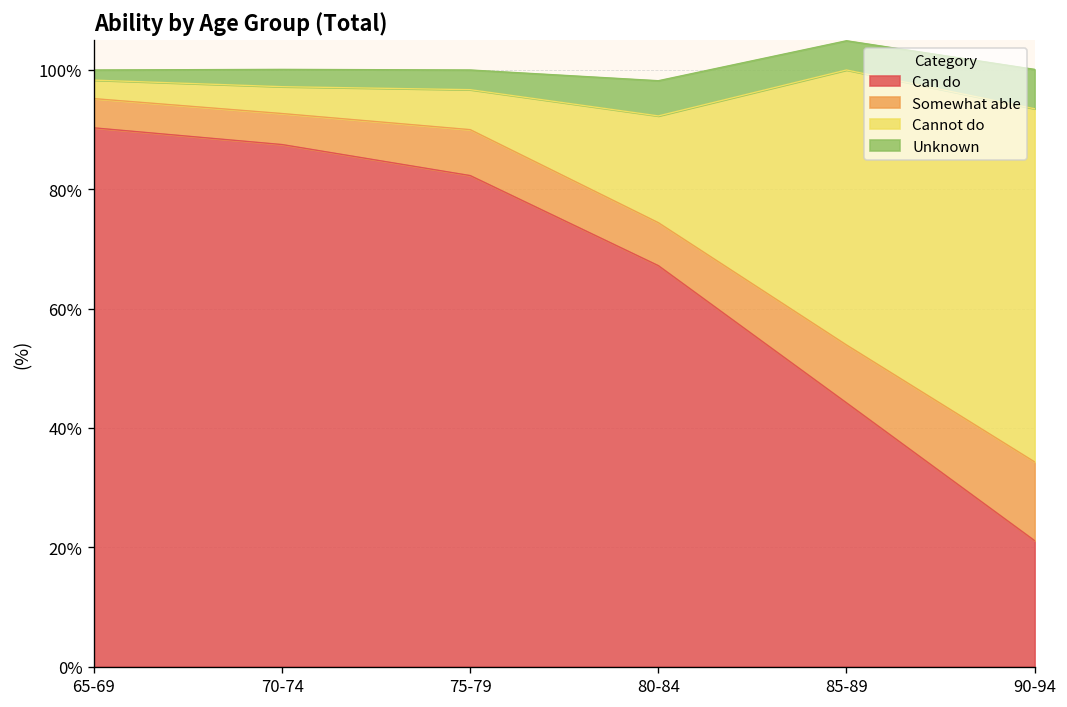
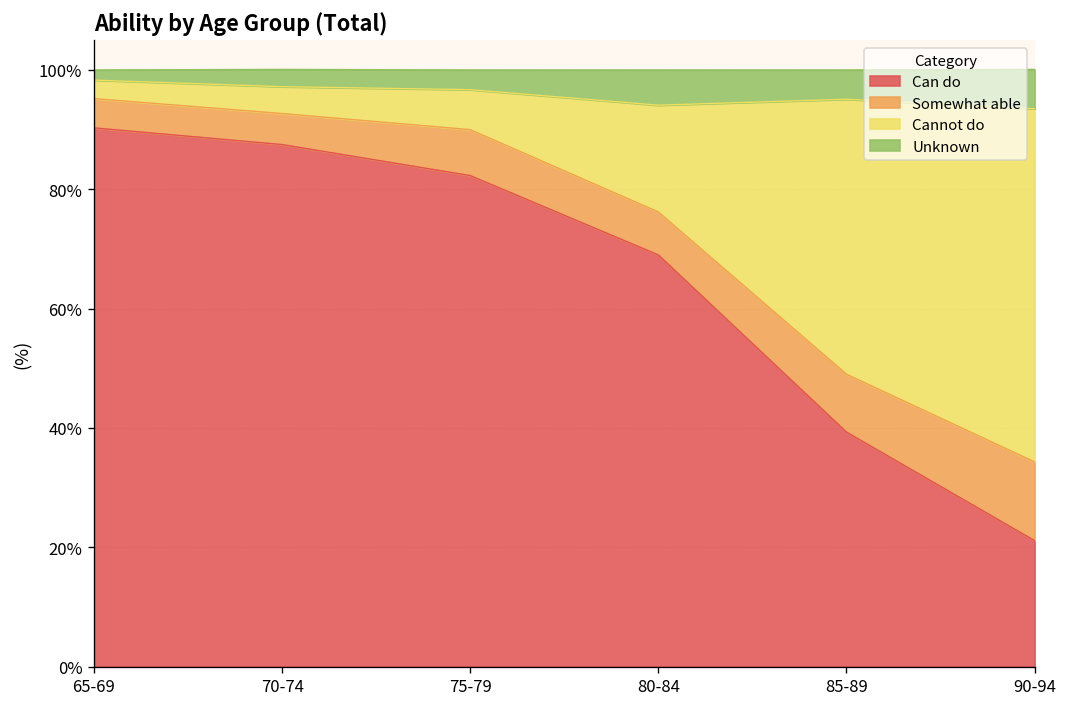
  {
    "Can do": {
      "65-69": "90%",
      "70-74": "88%",
      "75-79": "82%",
-     "80-84": "67%",
-     "85-89": "44%",
+     "80-84": "69%",
+     "85-89": "39%",
      "90-94": "21%"
    },
    "Somewhat able": {
      "65-69": "5%",
      "70-74": "5%",
      "75-79": "8%",
      "80-84": "7%",
      "85-89": "10%",
      "90-94": "13%"
    },
    "Cannot do": {
      "65-69": "3%",
      "70-74": "5%",
      "75-79": "7%",
      "80-84": "18%",
      "85-89": "46%",
      "90-94": "59%"
    },
    "Unknown": {
      "65-69": "2%",
      "70-74": "3%",
      "75-79": "3%",
      "80-84": "6%",
      "85-89": "5%",
      "90-94": "7%"
    }
  }
